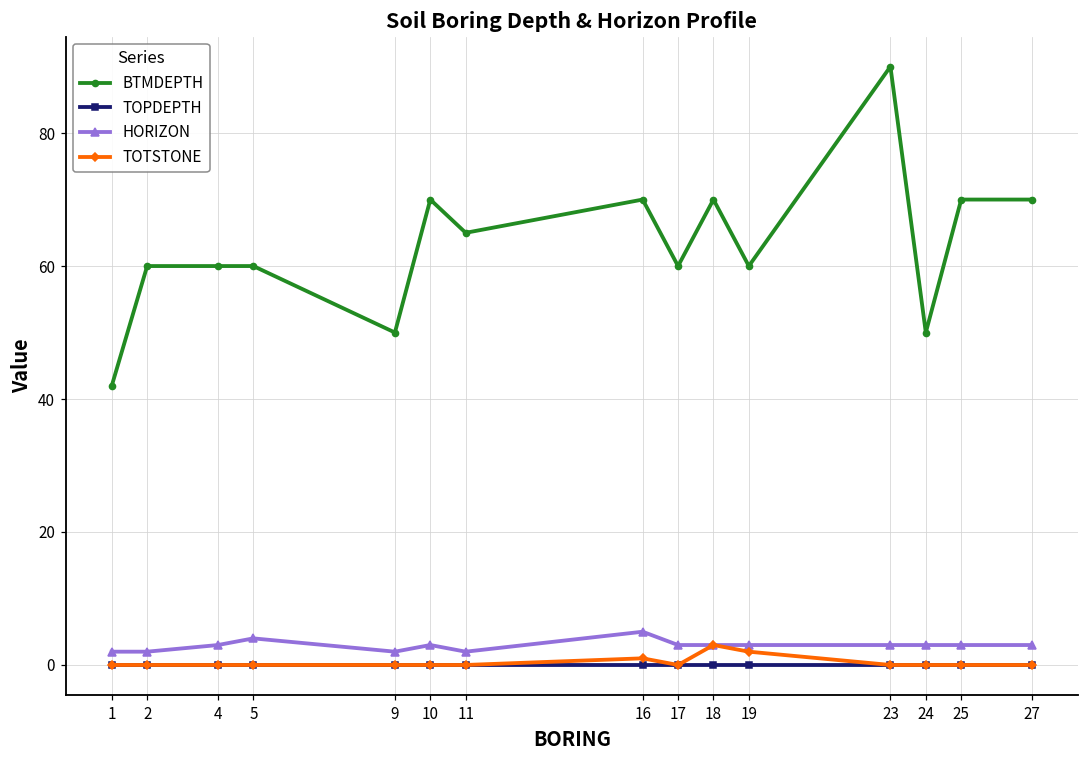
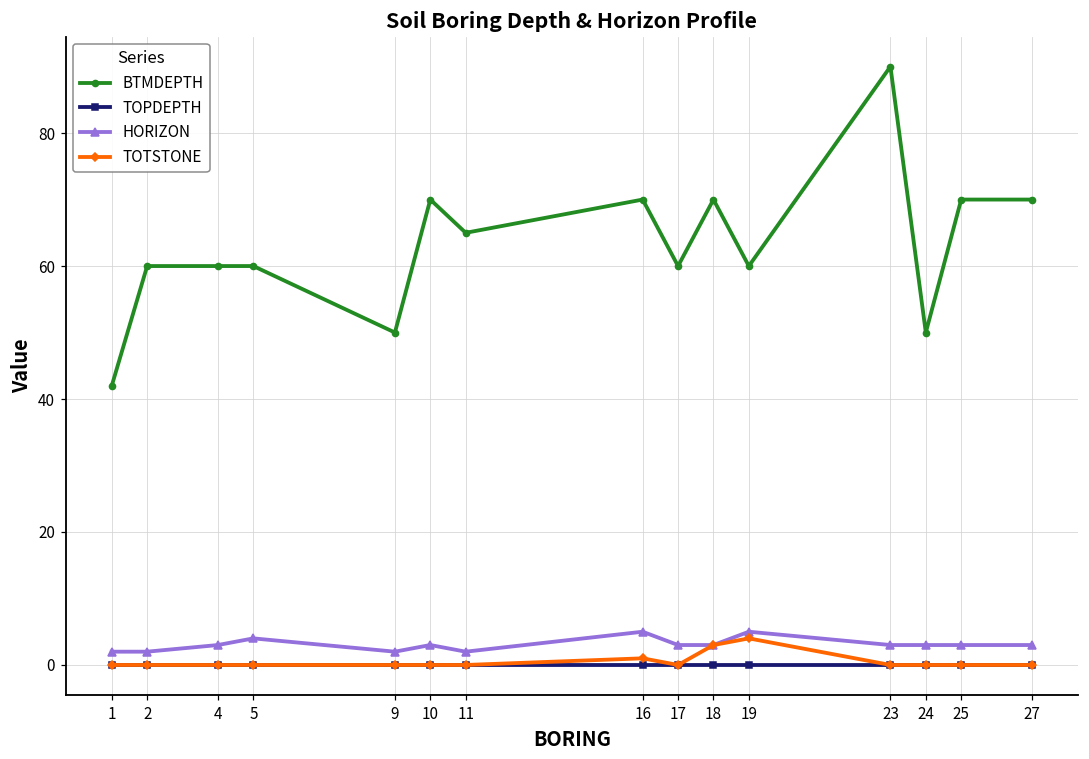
  {
    "BTMDEPTH": {
      "1": 42,
      "2": 60,
      "4": 60,
      "5": 60,
      "9": 50,
      "10": 70,
      "11": 65,
      "16": 70,
      "17": 60,
      "18": 70,
      "19": 60,
      "23": 90,
      "24": 50,
      "25": 70,
      "27": 70
    },
    "TOPDEPTH": {
      "16": 0,
      "18": 0,
      "19": 0
    },
    "HORIZON": {
      "1": 2,
      "2": 2,
      "4": 3,
      "5": 4,
      "9": 2,
      "10": 3,
      "11": 2,
      "16": 5,
      "17": 3,
-     "19": 3,
+     "19": 5,
      "23": 3,
      "24": 3,
      "25": 3,
      "27": 3
    },
    "TOTSTONE": {
      "16": 1,
-     "19": 2
+     "19": 4
    }
  }
